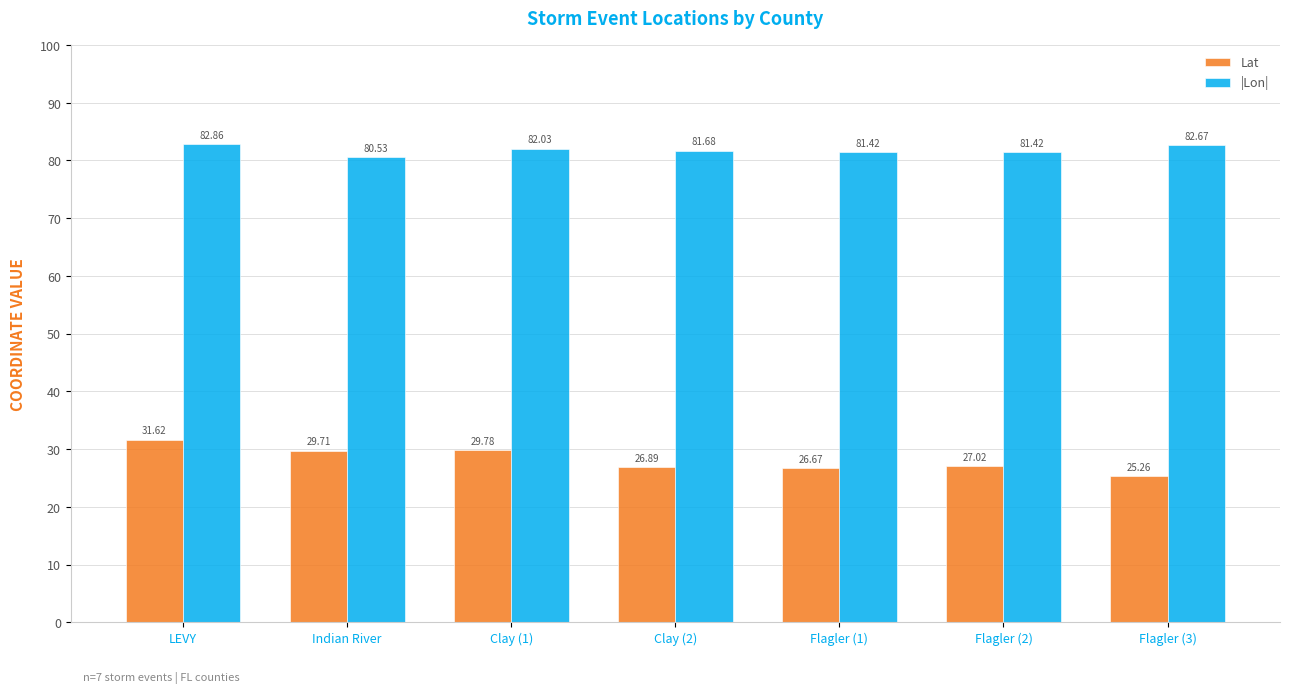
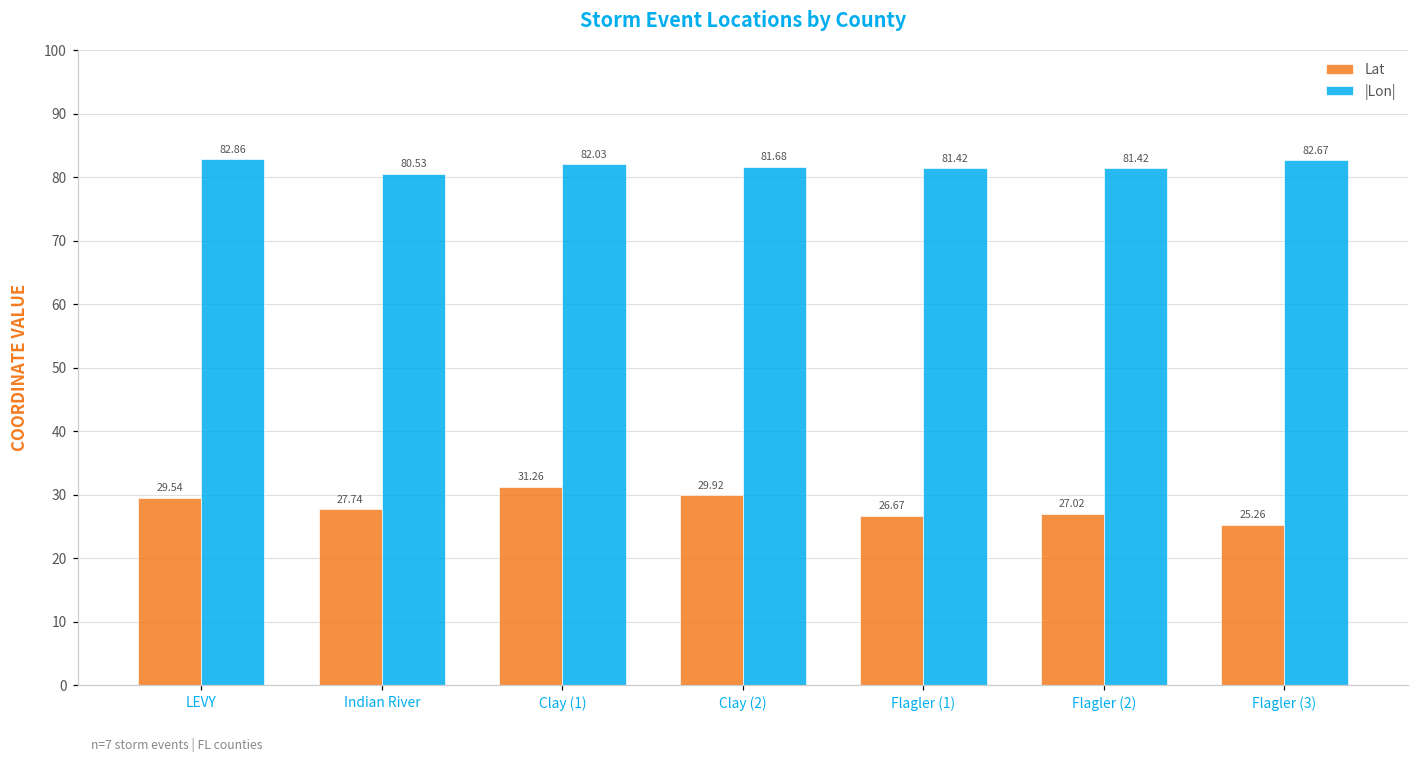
  {
    "Lat": {
-     "LEVY": 31.62,
-     "Indian River": 29.71,
-     "Clay (1)": 29.78,
-     "Clay (2)": 26.89,
+     "LEVY": 29.54,
+     "Indian River": 27.74,
+     "Clay (1)": 31.26,
+     "Clay (2)": 29.92,
      "Flagler (1)": 26.67,
      "Flagler (2)": 27.02,
      "Flagler (3)": 25.26
    },
    "|Lon|": {
      "LEVY": 82.86,
      "Indian River": 80.53,
      "Clay (1)": 82.03,
      "Clay (2)": 81.68,
      "Flagler (1)": 81.42,
      "Flagler (2)": 81.42,
      "Flagler (3)": 82.67
    }
  }
